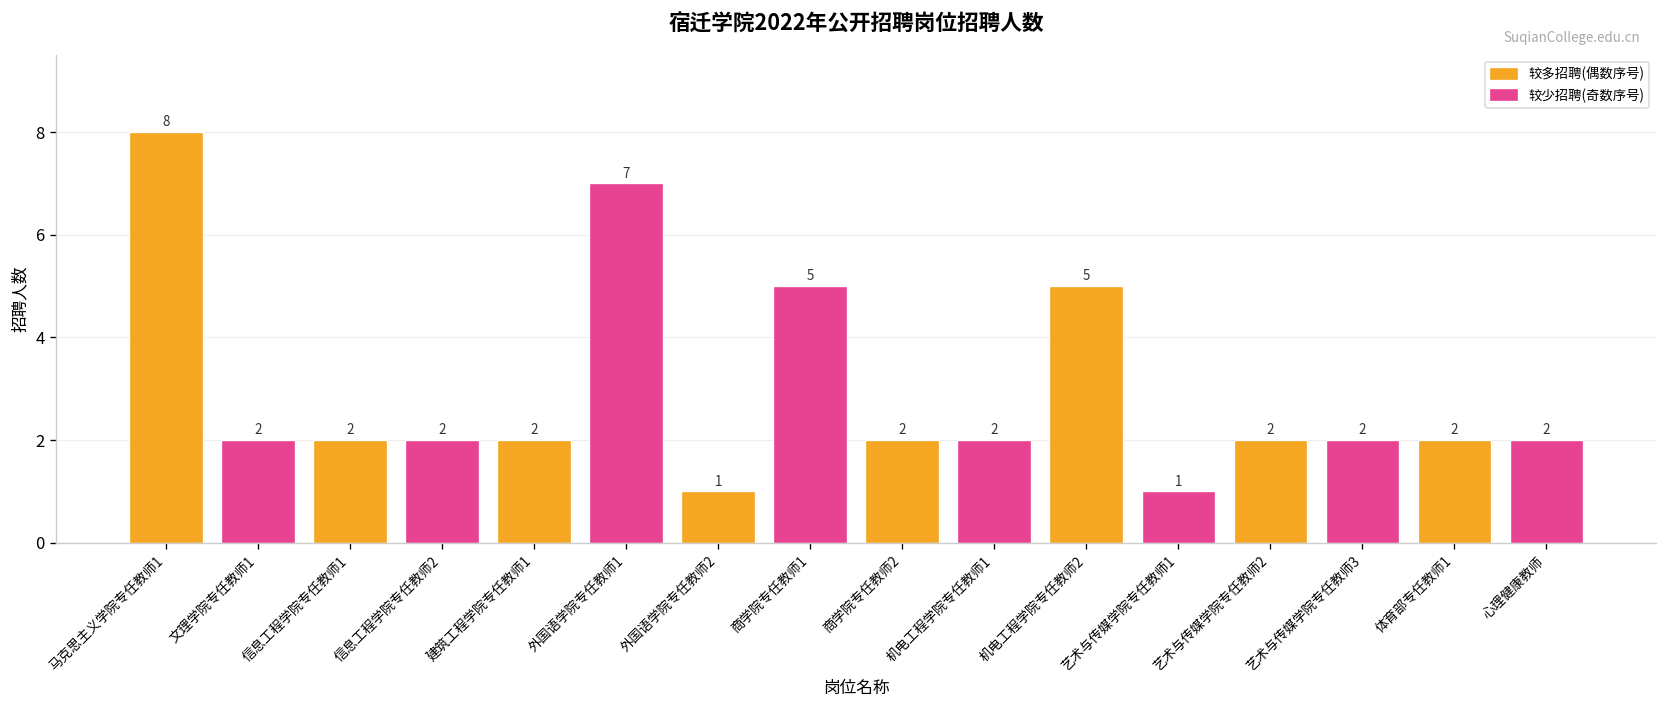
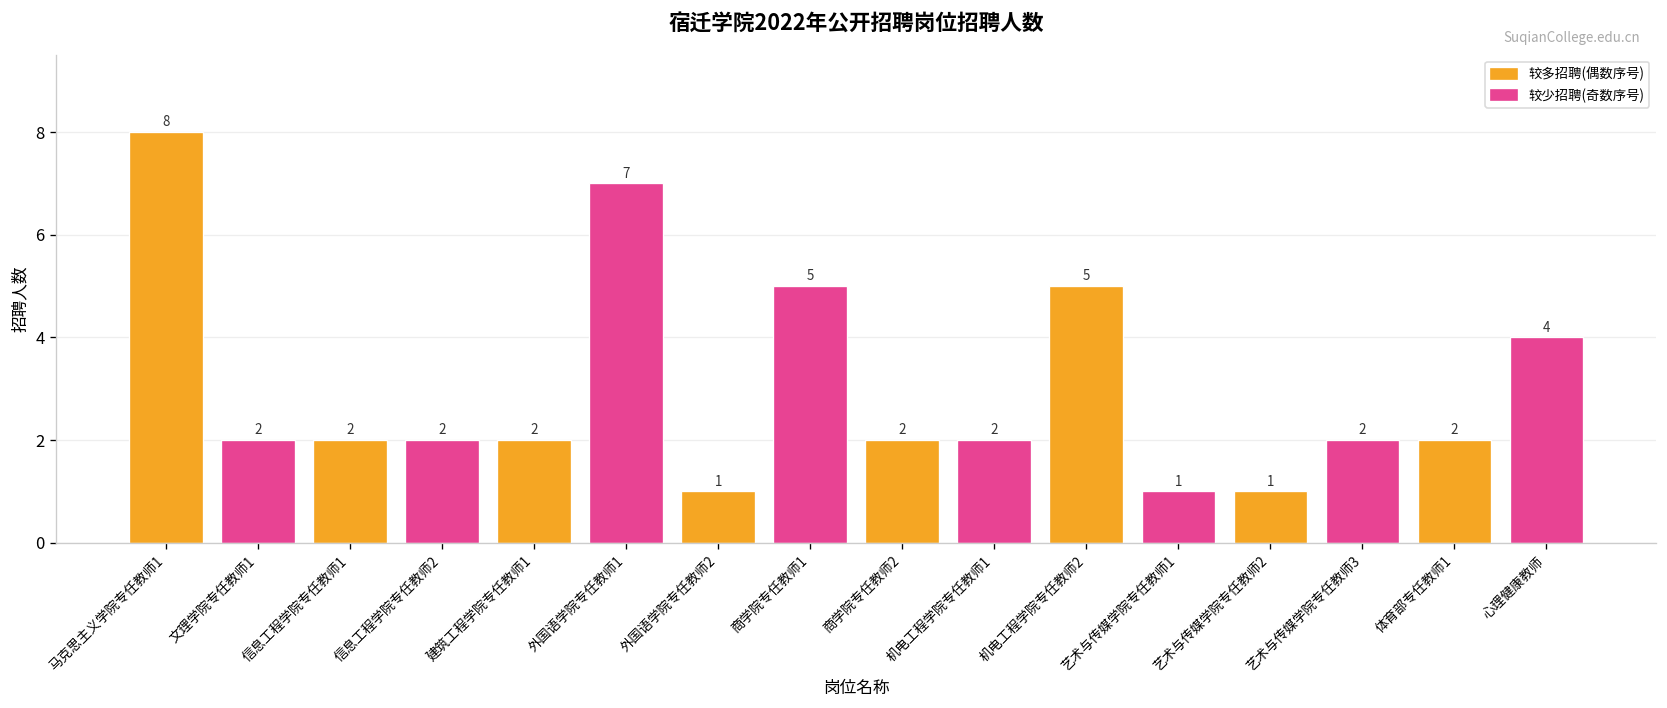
  {
    "马克思主义学院专任教师1": 8,
    "文理学院专任教师1": 2,
    "信息工程学院专任教师1": 2,
    "信息工程学院专任教师2": 2,
    "建筑工程学院专任教师1": 2,
    "外国语学院专任教师1": 7,
    "外国语学院专任教师2": 1,
    "商学院专任教师1": 5,
    "商学院专任教师2": 2,
    "机电工程学院专任教师1": 2,
    "机电工程学院专任教师2": 5,
    "艺术与传媒学院专任教师1": 1,
-   "艺术与传媒学院专任教师2": 2,
+   "艺术与传媒学院专任教师2": 1,
    "艺术与传媒学院专任教师3": 2,
    "体育部专任教师1": 2,
-   "心理健康教师": 2
+   "心理健康教师": 4
  }
